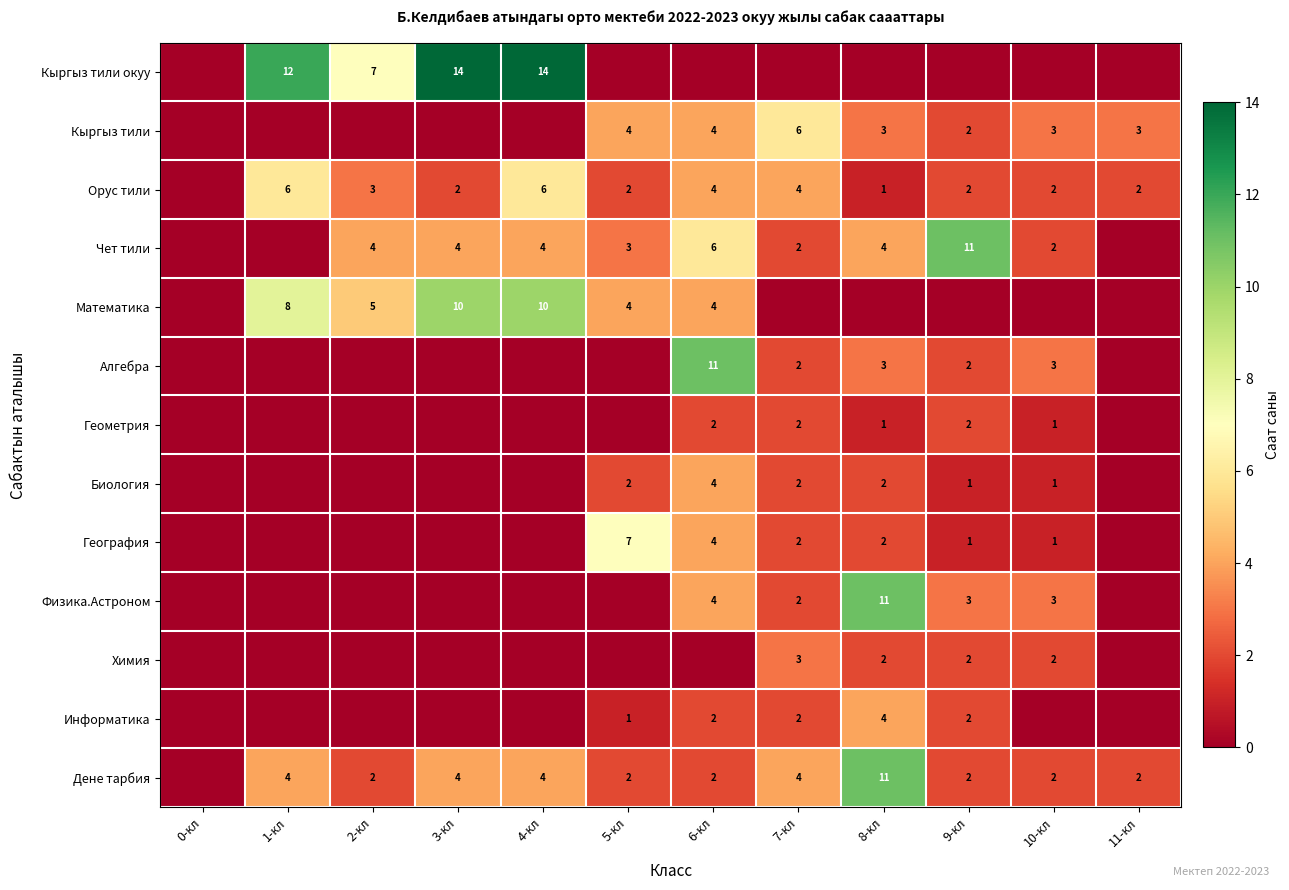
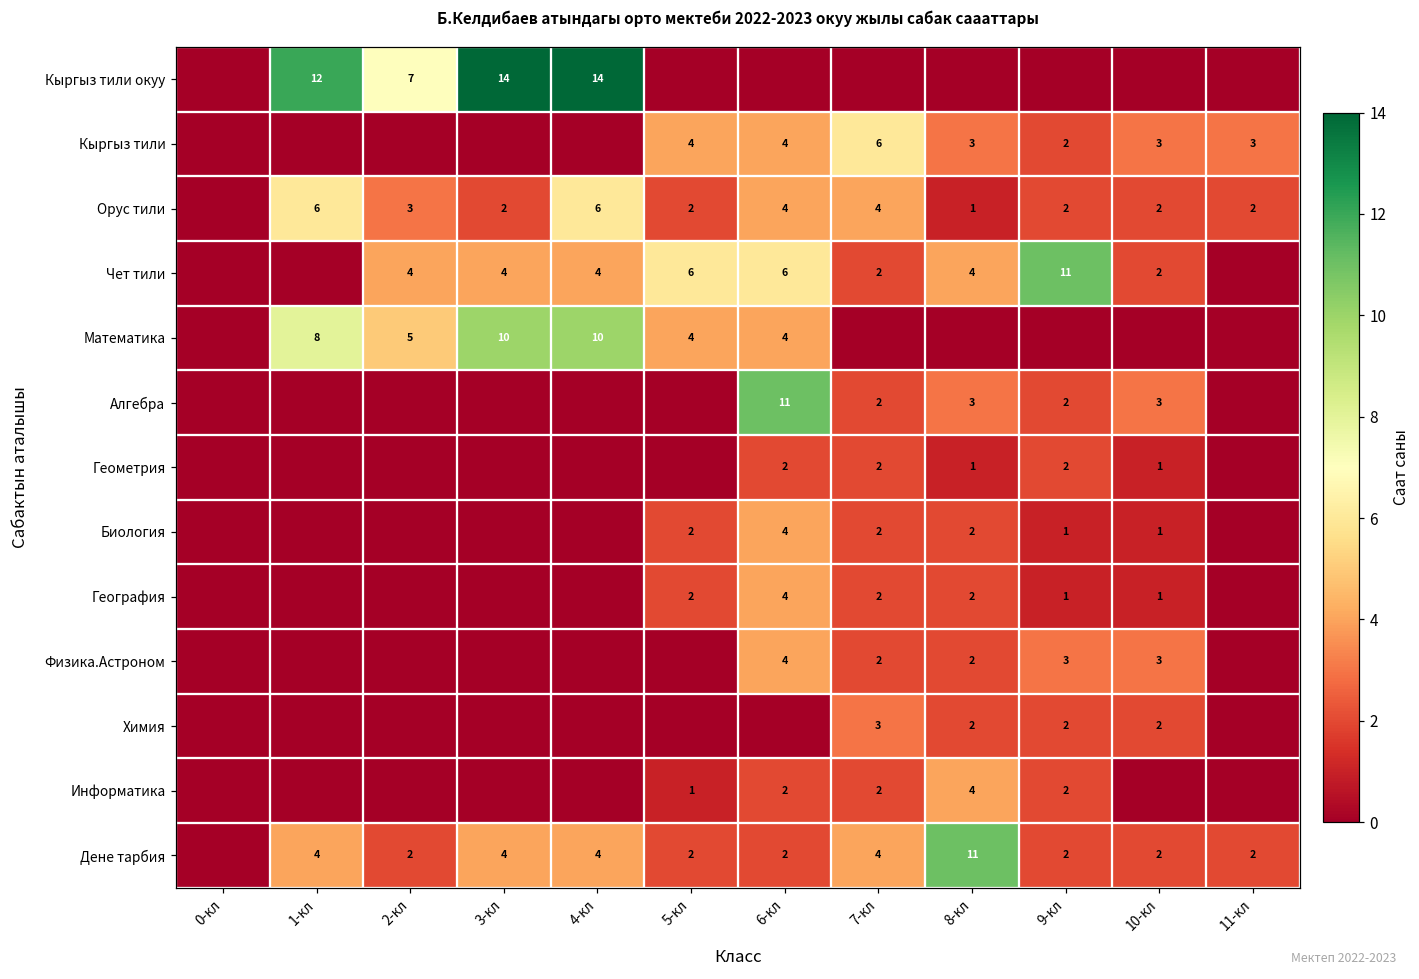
  {
    "Кыргыз тили окуу": {
      "1-кл": 12,
      "2-кл": 7,
      "3-кл": 14,
      "4-кл": 14
    },
    "Кыргыз тили": {
      "5-кл": 4,
      "6-кл": 4,
      "7-кл": 6,
      "8-кл": 3,
      "9-кл": 2,
      "10-кл": 3,
      "11-кл": 3
    },
    "Орус тили": {
      "1-кл": 6,
      "2-кл": 3,
      "3-кл": 2,
      "4-кл": 6,
      "5-кл": 2,
      "6-кл": 4,
      "7-кл": 4,
      "8-кл": 1,
      "9-кл": 2,
      "10-кл": 2,
      "11-кл": 2
    },
    "Чет тили": {
      "2-кл": 4,
      "3-кл": 4,
      "4-кл": 4,
-     "5-кл": 3,
+     "5-кл": 6,
      "6-кл": 6,
      "7-кл": 2,
      "8-кл": 4,
      "9-кл": 11,
      "10-кл": 2
    },
    "Математика": {
      "1-кл": 8,
      "2-кл": 5,
      "3-кл": 10,
      "4-кл": 10,
      "5-кл": 4,
      "6-кл": 4
    },
    "Алгебра": {
      "6-кл": 11,
      "7-кл": 2,
      "8-кл": 3,
      "9-кл": 2,
      "10-кл": 3
    },
    "Геометрия": {
      "6-кл": 2,
      "7-кл": 2,
      "8-кл": 1,
      "9-кл": 2,
      "10-кл": 1
    },
    "Биология": {
      "5-кл": 2,
      "6-кл": 4,
      "7-кл": 2,
      "8-кл": 2,
      "9-кл": 1,
      "10-кл": 1
    },
    "География": {
-     "5-кл": 7,
+     "5-кл": 2,
      "6-кл": 4,
      "7-кл": 2,
      "8-кл": 2,
      "9-кл": 1,
      "10-кл": 1
    },
    "Физика.Астроном": {
      "6-кл": 4,
      "7-кл": 2,
-     "8-кл": 11,
+     "8-кл": 2,
      "9-кл": 3,
      "10-кл": 3
    },
    "Химия": {
      "7-кл": 3,
      "8-кл": 2,
      "9-кл": 2,
      "10-кл": 2
    },
    "Информатика": {
      "5-кл": 1,
      "6-кл": 2,
      "7-кл": 2,
      "8-кл": 4,
      "9-кл": 2
    },
    "Дене тарбия": {
      "1-кл": 4,
      "2-кл": 2,
      "3-кл": 4,
      "4-кл": 4,
      "5-кл": 2,
      "6-кл": 2,
      "7-кл": 4,
      "8-кл": 11,
      "9-кл": 2,
      "10-кл": 2,
      "11-кл": 2
    }
  }
